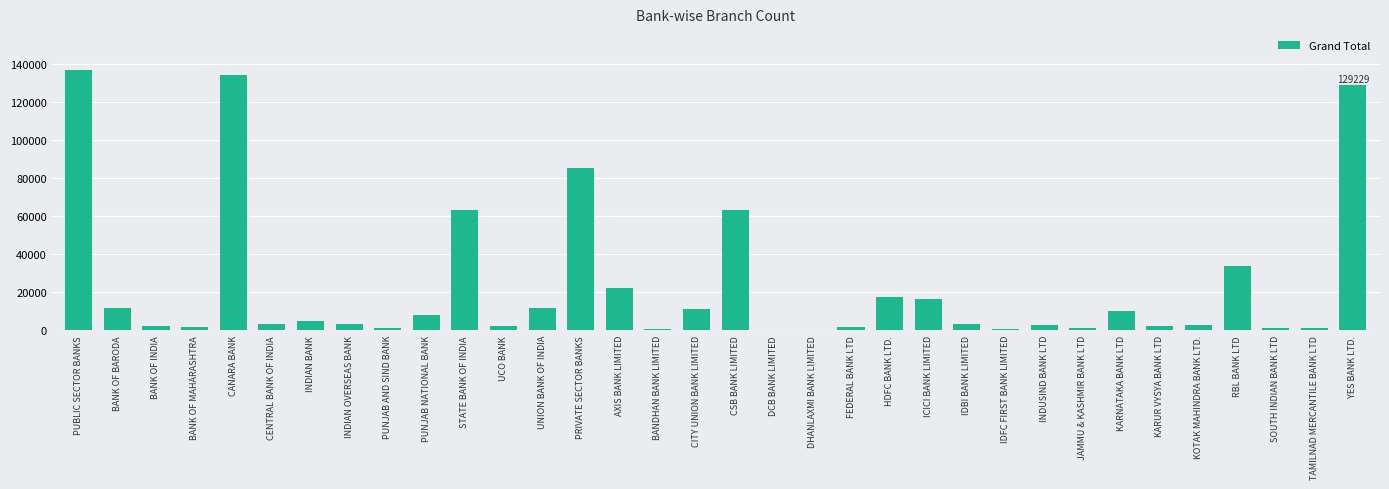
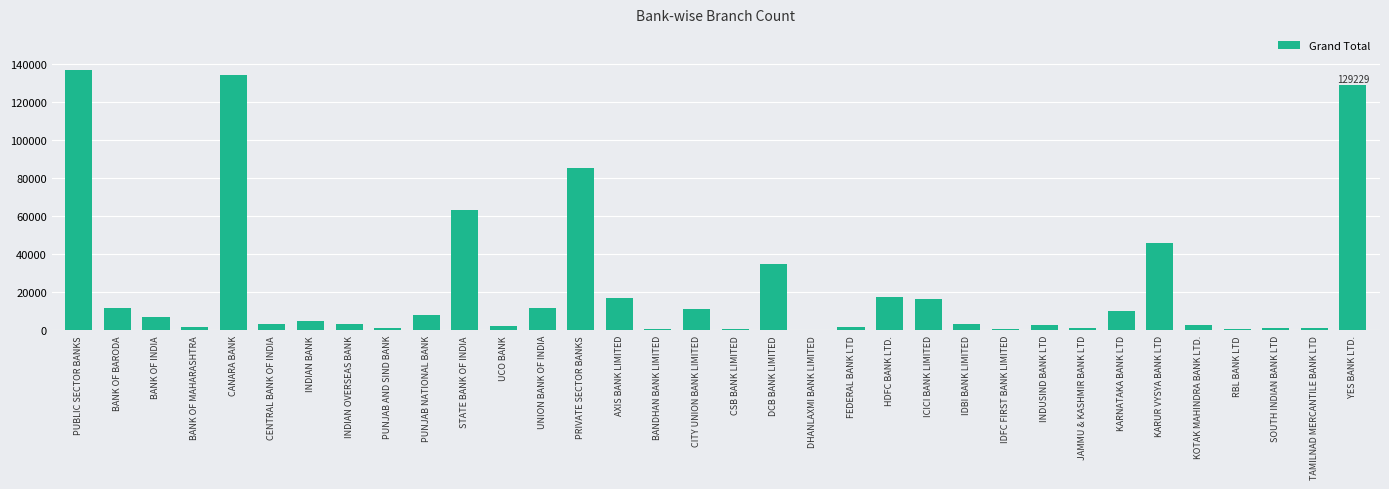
  {
    "PUBLIC SECTOR BANKS": 137000,
    "BANK OF BARODA": 12000,
-   "BANK OF INDIA": 2000,
+   "BANK OF INDIA": 7000,
    "BANK OF MAHARASHTRA": 2000,
    "CANARA BANK": 134000,
    "CENTRAL BANK OF INDIA": 3000,
    "INDIAN BANK": 5000,
    "INDIAN OVERSEAS BANK": 3000,
    "PUNJAB NATIONAL BANK": 8000,
    "STATE BANK OF INDIA": 64000,
    "UCO BANK": 2000,
    "UNION BANK OF INDIA": 11000,
    "PRIVATE SECTOR BANKS": 85000,
-   "AXIS BANK LIMITED": 22000,
+   "AXIS BANK LIMITED": 17000,
    "CITY UNION BANK LIMITED": 11000,
-   "CSB BANK LIMITED": 63000,
-   "DCB BANK LIMITED": 0,
+   "CSB BANK LIMITED": 0,
+   "DCB BANK LIMITED": 35000,
    "FEDERAL BANK LTD": 2000,
    "HDFC BANK LTD.": 17000,
    "ICICI BANK LIMITED": 17000,
    "IDBI BANK LIMITED": 3000,
    "INDUSIND BANK LTD": 3000,
    "JAMMU & KASHMIR BANK LTD": 1000,
    "KARNATAKA BANK LTD": 10000,
-   "KARUR VYSYA BANK LTD": 2000,
+   "KARUR VYSYA BANK LTD": 46000,
    "KOTAK MAHINDRA BANK LTD.": 3000,
-   "RBL BANK LTD": 34000
+   "RBL BANK LTD": 0
  }
